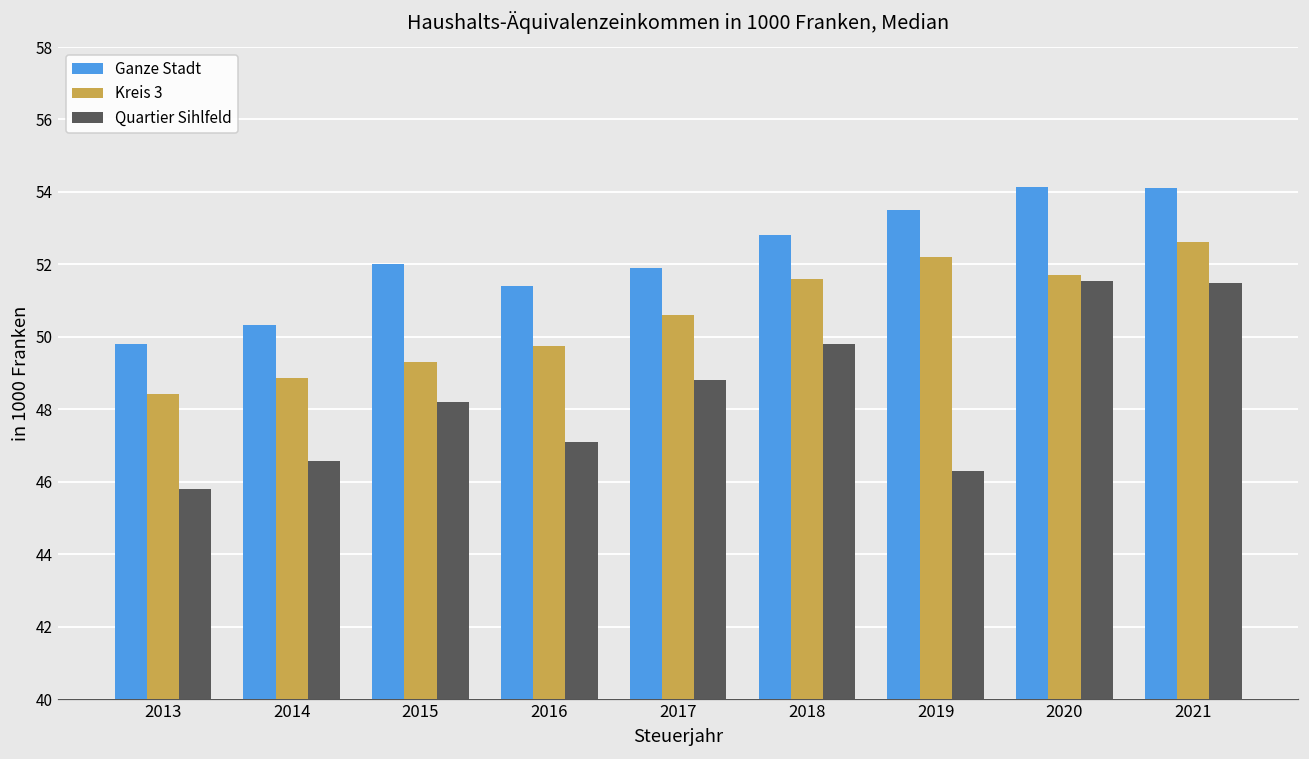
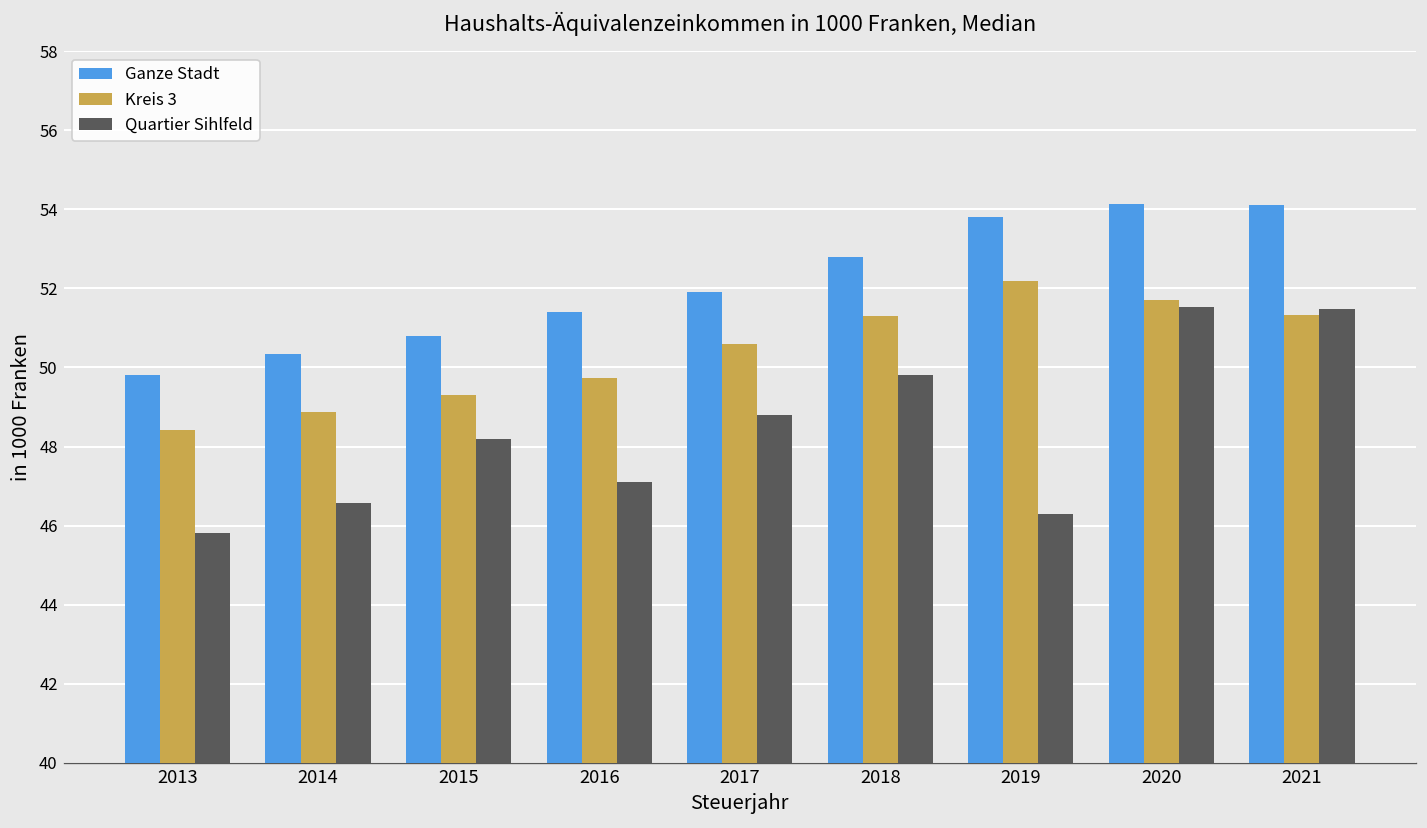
  {
    "Ganze Stadt": {
      "2013": 49.8,
      "2014": 50.3,
-     "2015": 52.0,
+     "2015": 50.8,
      "2016": 51.4,
      "2017": 51.9,
      "2018": 52.8,
-     "2019": 53.5,
+     "2019": 53.8,
      "2020": 54.1,
      "2021": 54.1
    },
    "Kreis 3": {
      "2013": 48.4,
      "2014": 48.9,
      "2015": 49.3,
      "2016": 49.7,
      "2017": 50.6,
-     "2018": 51.6,
+     "2018": 51.3,
      "2019": 52.2,
      "2020": 51.7,
-     "2021": 52.6
+     "2021": 51.3
    },
    "Quartier Sihlfeld": {
      "2013": 45.8,
      "2014": 46.6,
      "2015": 48.2,
      "2016": 47.1,
      "2017": 48.8,
      "2018": 49.8,
      "2019": 46.3,
      "2020": 51.5,
      "2021": 51.5
    }
  }
